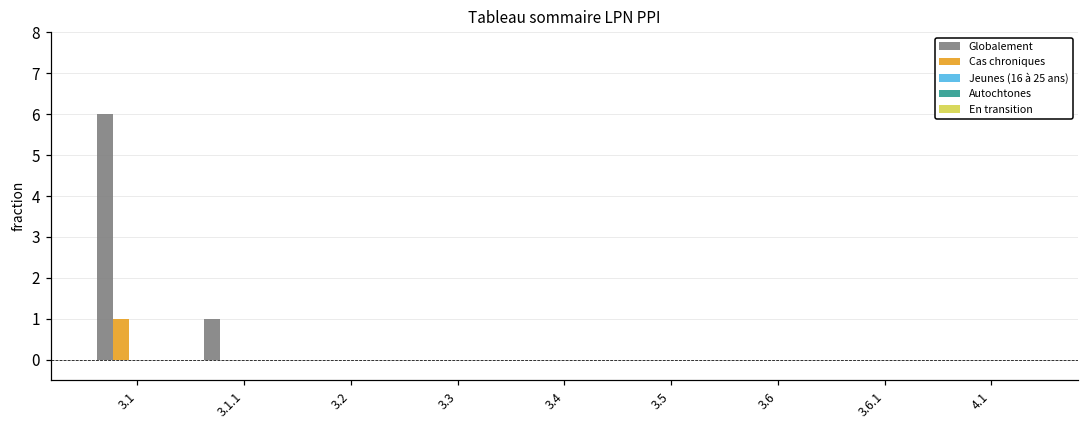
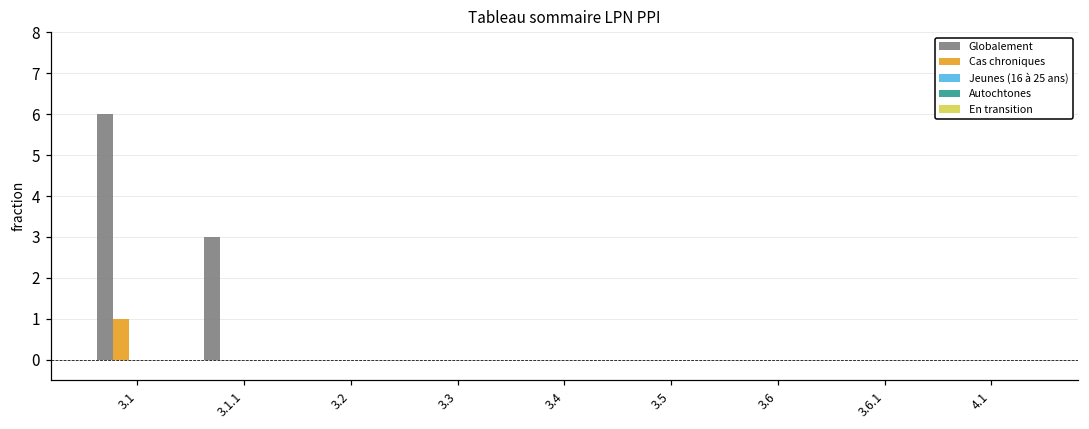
  {
    "Globalement": {
      "3.1": 6,
-     "3.1.1": 1,
+     "3.1.1": 3,
      "3.2": 0,
      "3.3": 0,
      "3.4": 0,
      "3.5": 0,
      "3.6": 0,
      "3.6.1": 0,
      "4.1": 0
    },
    "Cas chroniques": {
      "3.1": 1,
      "3.1.1": 0,
      "3.2": 0,
      "3.3": 0,
      "3.4": 0,
      "3.5": 0,
      "3.6": 0,
      "3.6.1": 0,
      "4.1": 0
    },
    "Jeunes (16 à 25 ans)": {
      "3.1": 0,
      "3.1.1": 0,
      "3.2": 0,
      "3.3": 0,
      "3.4": 0,
      "3.5": 0,
      "3.6": 0,
      "3.6.1": 0,
      "4.1": 0
    },
    "Autochtones": {
      "3.1": 0,
      "3.1.1": 0,
      "3.2": 0,
      "3.3": 0,
      "3.4": 0,
      "3.5": 0,
      "3.6": 0,
      "3.6.1": 0,
      "4.1": 0
    },
    "En transition": {
      "3.1": 0,
      "3.1.1": 0,
      "3.2": 0,
      "3.3": 0,
      "3.4": 0,
      "3.5": 0,
      "3.6": 0,
      "3.6.1": 0,
      "4.1": 0
    }
  }
